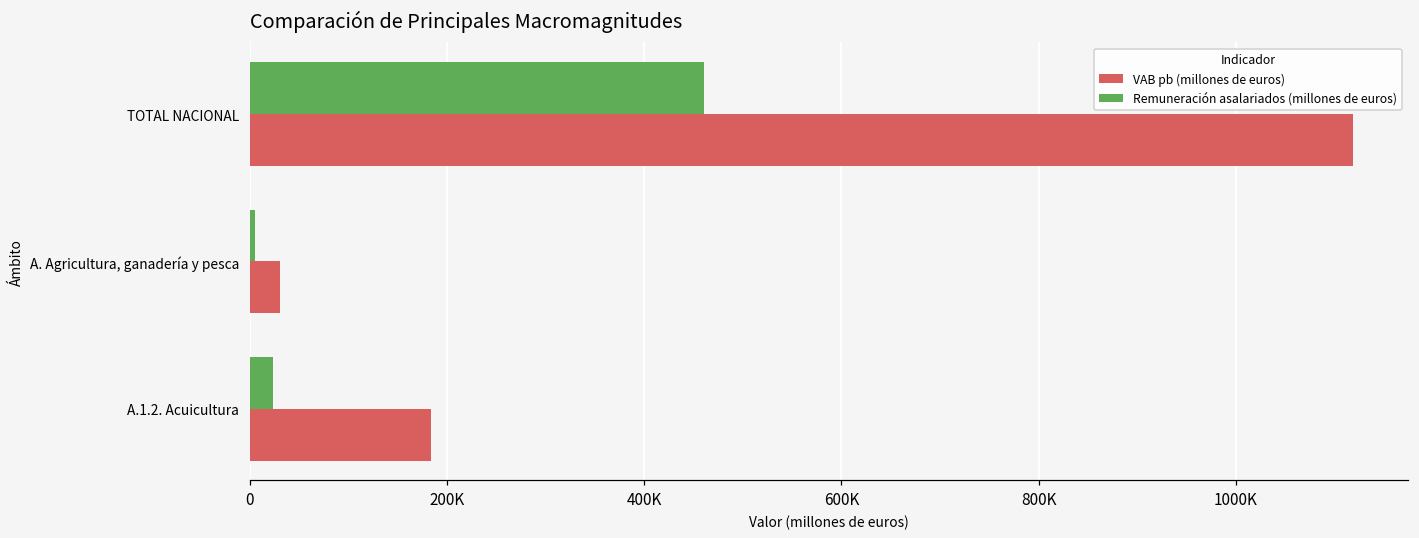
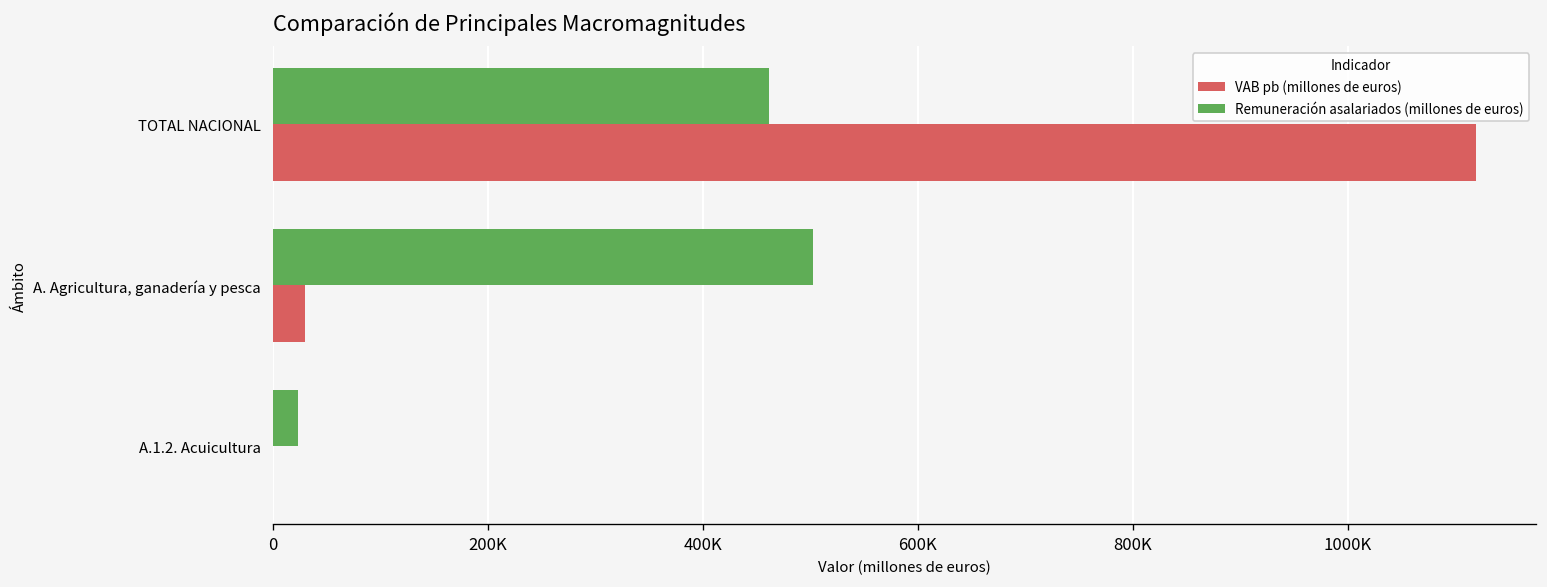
  {
    "VAB pb (millones de euros)": {
      "TOTAL NACIONAL": 1120000,
      "A. Agricultura, ganadería y pesca": 30000,
-     "A.1.2. Acuicultura": 180000
+     "A.1.2. Acuicultura": 0
    },
    "Remuneración asalariados (millones de euros)": {
      "TOTAL NACIONAL": 460000,
-     "A. Agricultura, ganadería y pesca": 0,
+     "A. Agricultura, ganadería y pesca": 500000,
      "A.1.2. Acuicultura": 20000
    }
  }
